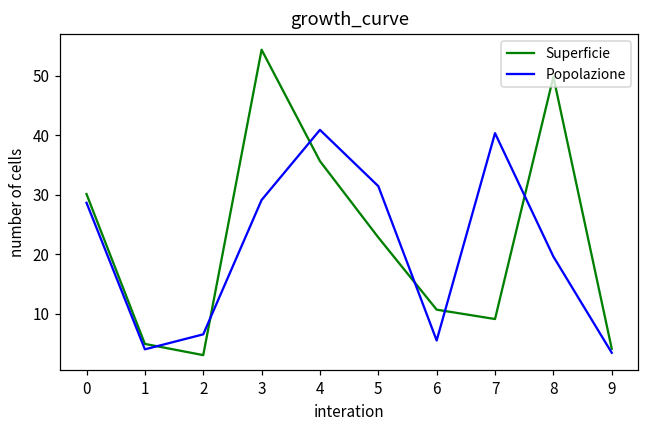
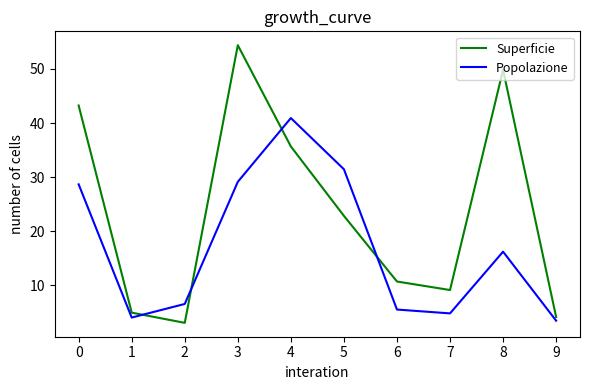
  {
    "Superficie": {
-     "0": 30,
+     "0": 43,
      "1": 5,
      "2": 3,
      "3": 54,
      "4": 36,
      "5": 23,
      "6": 11,
      "7": 9,
      "9": 4
    },
    "Popolazione": {
      "0": 29,
      "1": 4,
      "2": 7,
      "3": 29,
      "4": 41,
      "5": 31,
      "6": 6,
-     "7": 40,
-     "8": 20,
+     "7": 5,
+     "8": 16,
      "9": 3
    }
  }
